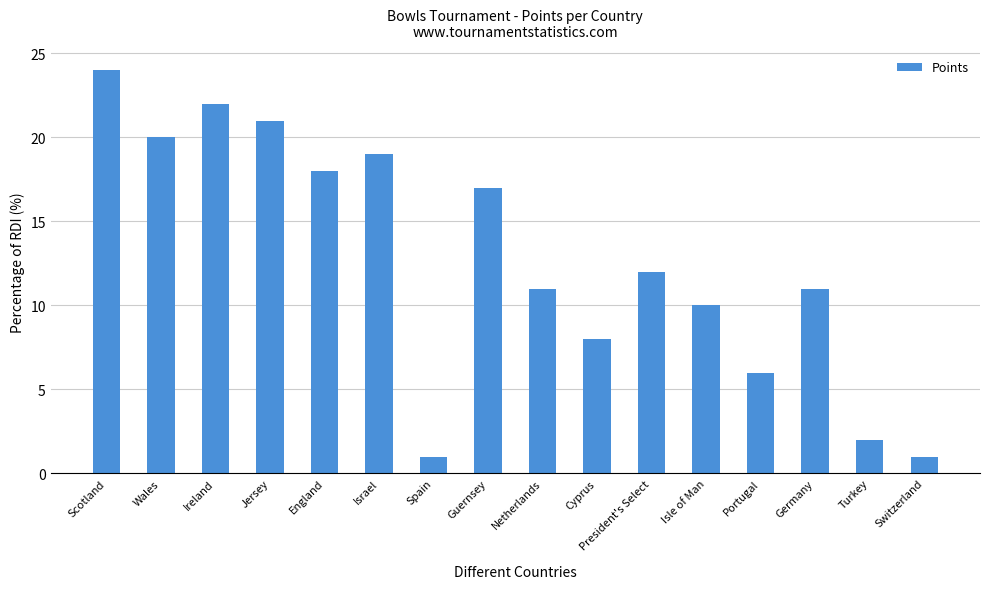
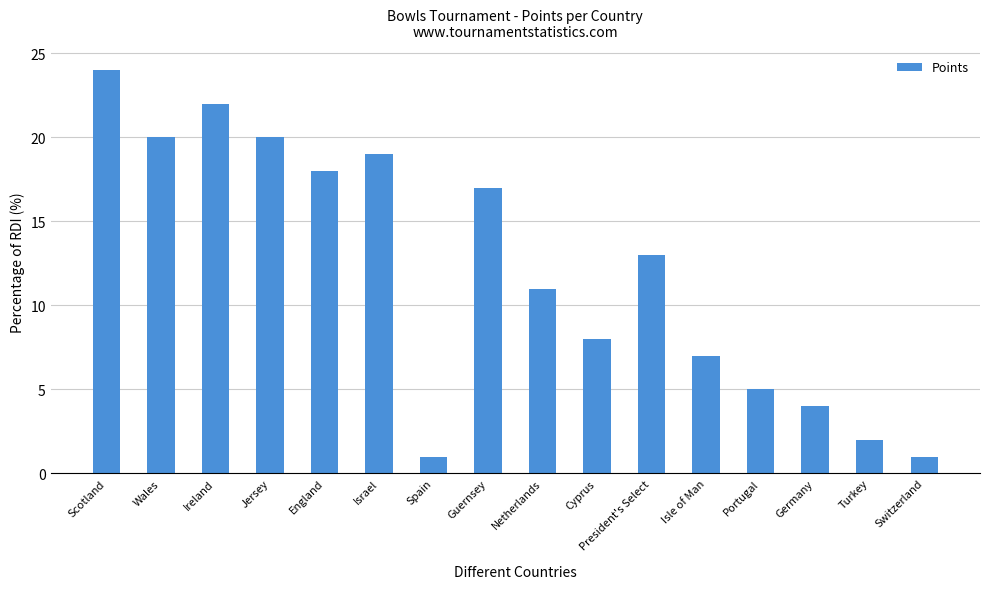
  {
    "Scotland": 24,
    "Wales": 20,
    "Ireland": 22,
-   "Jersey": 21,
+   "Jersey": 20,
    "England": 18,
    "Israel": 19,
    "Spain": 1,
    "Guernsey": 17,
    "Netherlands": 11,
    "Cyprus": 8,
-   "President's Select": 12,
-   "Isle of Man": 10,
-   "Portugal": 6,
-   "Germany": 11,
+   "President's Select": 13,
+   "Isle of Man": 7,
+   "Portugal": 5,
+   "Germany": 4,
    "Turkey": 2,
    "Switzerland": 1
  }
